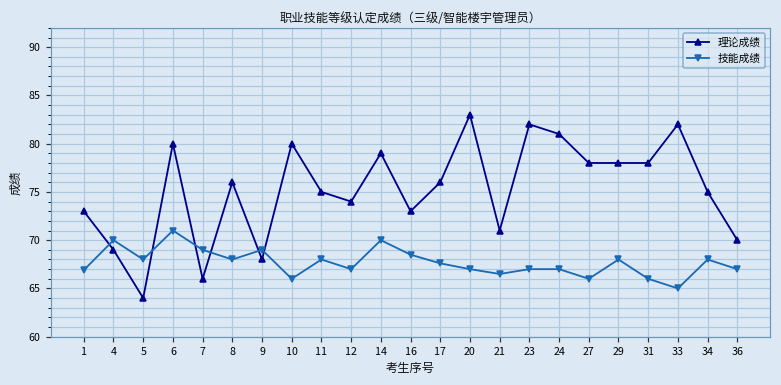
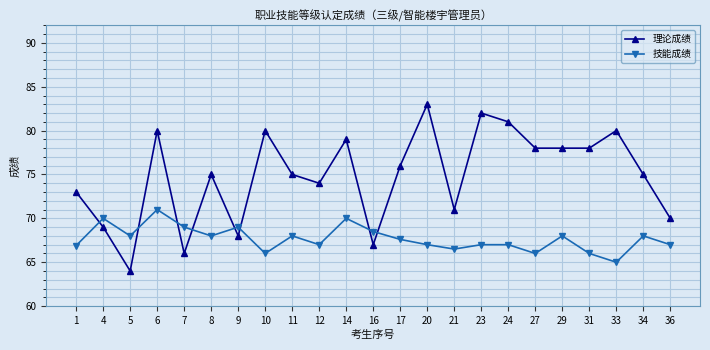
  {
    "理论成绩": {
      "1": 73,
      "4": 69,
      "5": 64,
      "6": 80,
      "7": 66,
-     "8": 76,
+     "8": 75,
      "9": 68,
      "10": 80,
      "11": 75,
      "12": 74,
      "14": 79,
-     "16": 73,
+     "16": 67,
      "17": 76,
      "20": 83,
      "21": 71,
      "23": 82,
      "24": 81,
      "27": 78,
      "29": 78,
      "31": 78,
-     "33": 82,
+     "33": 80,
      "34": 75,
      "36": 70
    },
    "技能成绩": {
      "1": 67,
      "4": 70,
      "5": 68,
      "6": 71,
      "7": 69,
      "8": 68,
      "9": 69,
      "10": 66,
      "11": 68,
      "12": 67,
      "14": 70,
      "16": 69,
      "17": 68,
      "20": 67,
      "21": 67,
      "23": 67,
      "24": 67,
      "27": 66,
      "29": 68,
      "31": 66,
      "33": 65,
      "34": 68,
      "36": 67
    }
  }
